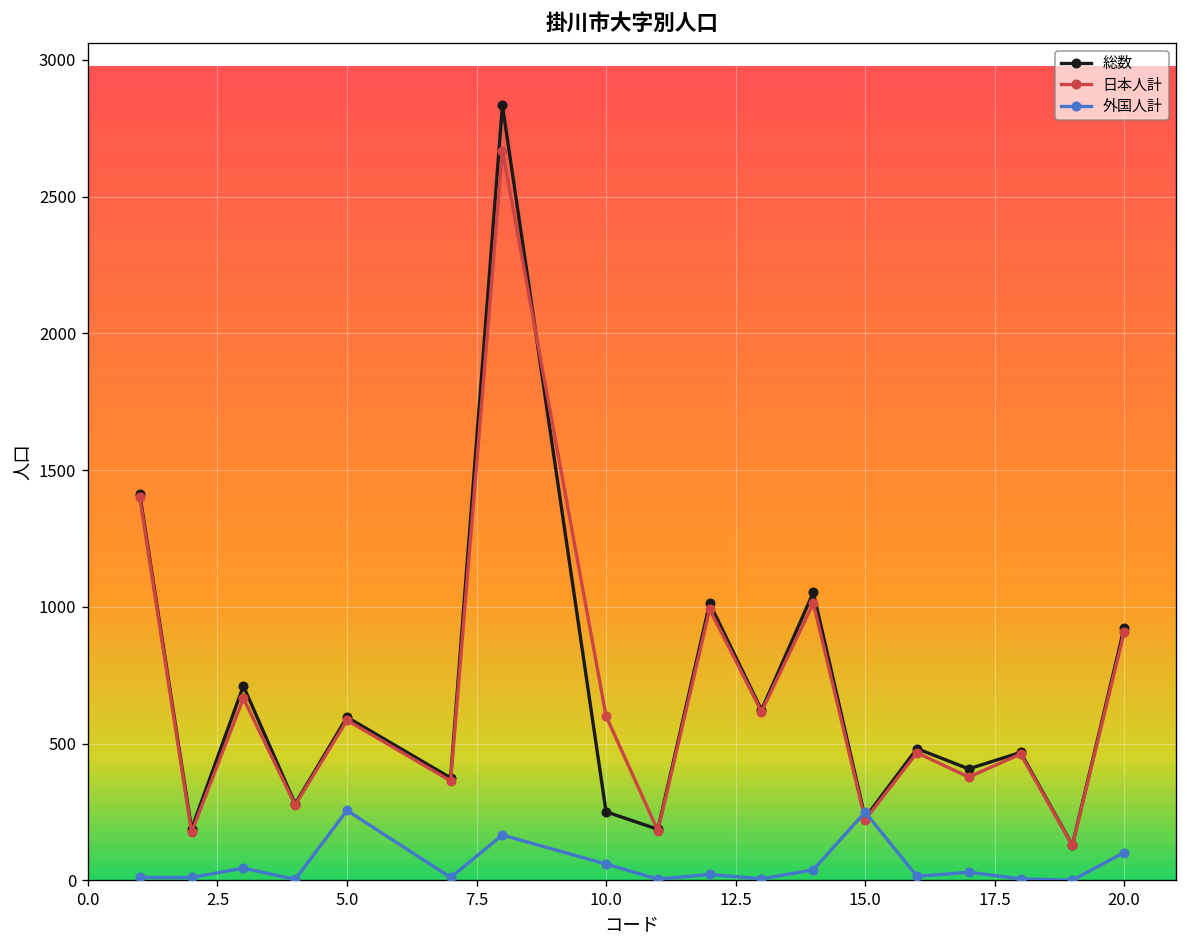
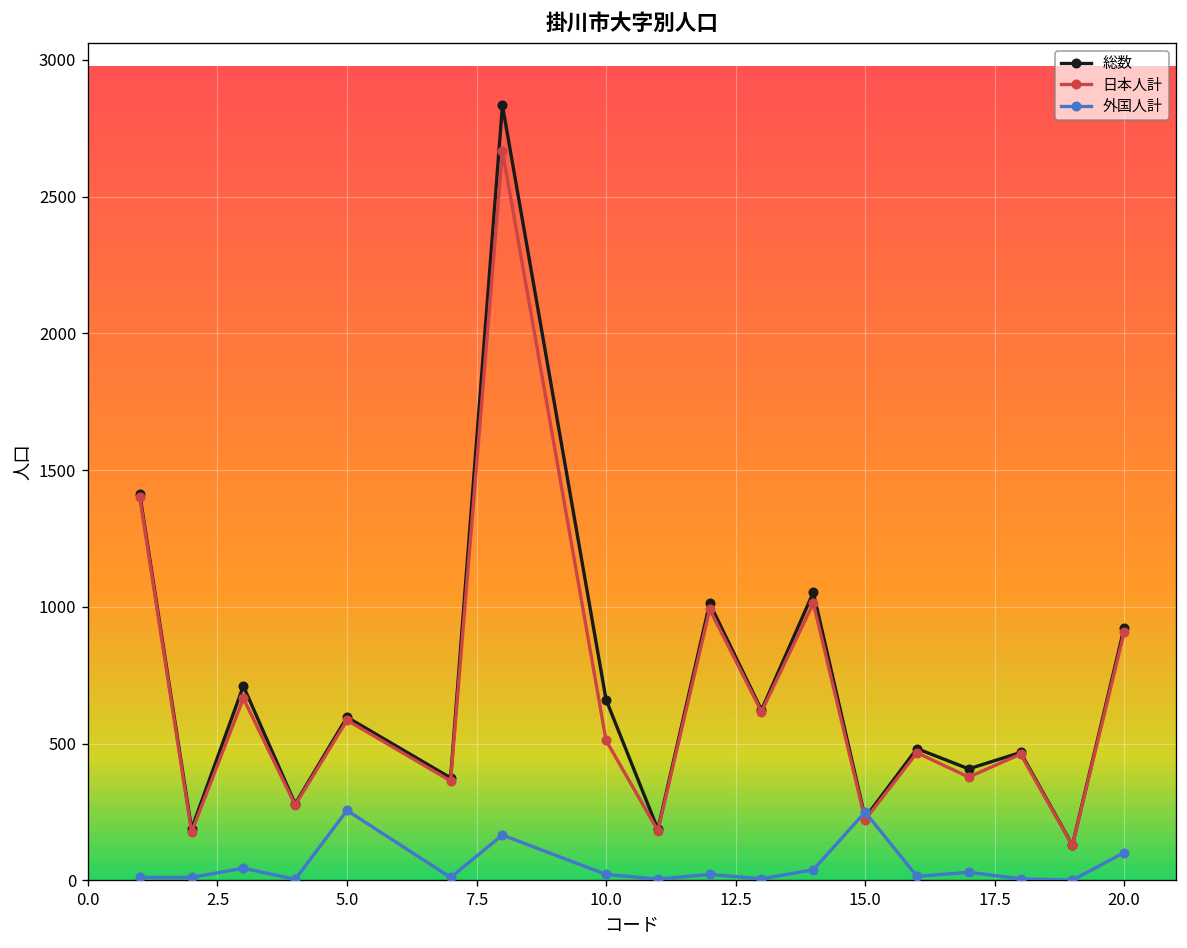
  {
    "総数": {
-     "10.0": 250,
+     "10.0": 660,
      "20.0": 920
    },
    "日本人計": {
-     "10.0": 600,
+     "10.0": 510,
      "20.0": 910
    },
    "外国人計": {
      "5.0": 260,
-     "10.0": 60,
+     "10.0": 20,
      "15.0": 250,
      "20.0": 100
    }
  }
